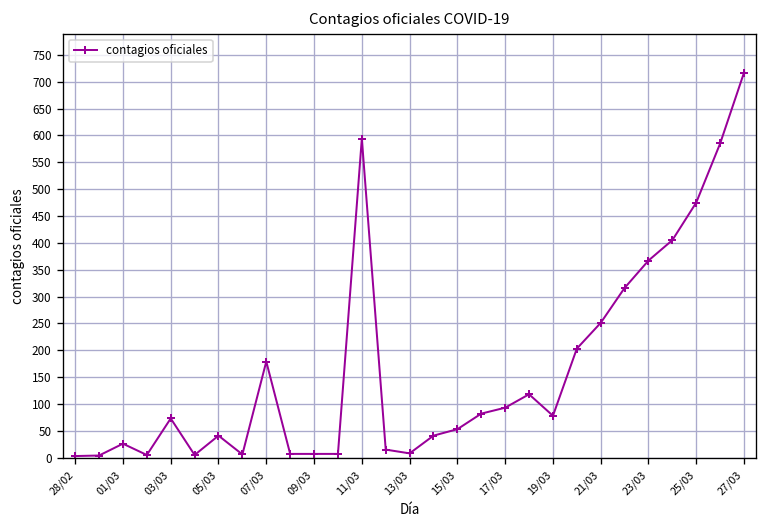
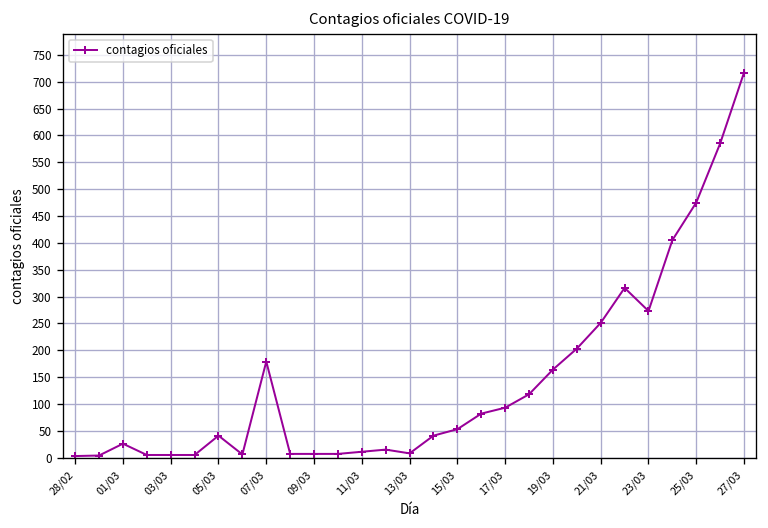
  {
    "28/02": 0,
    "01/03": 30,
-   "03/03": 70,
+   "03/03": 10,
    "05/03": 40,
    "07/03": 180,
    "09/03": 10,
-   "11/03": 590,
+   "11/03": 10,
    "13/03": 10,
    "15/03": 50,
    "17/03": 90,
-   "19/03": 80,
+   "19/03": 160,
    "21/03": 250,
-   "23/03": 370,
+   "23/03": 270,
    "25/03": 480,
    "27/03": 720
  }
